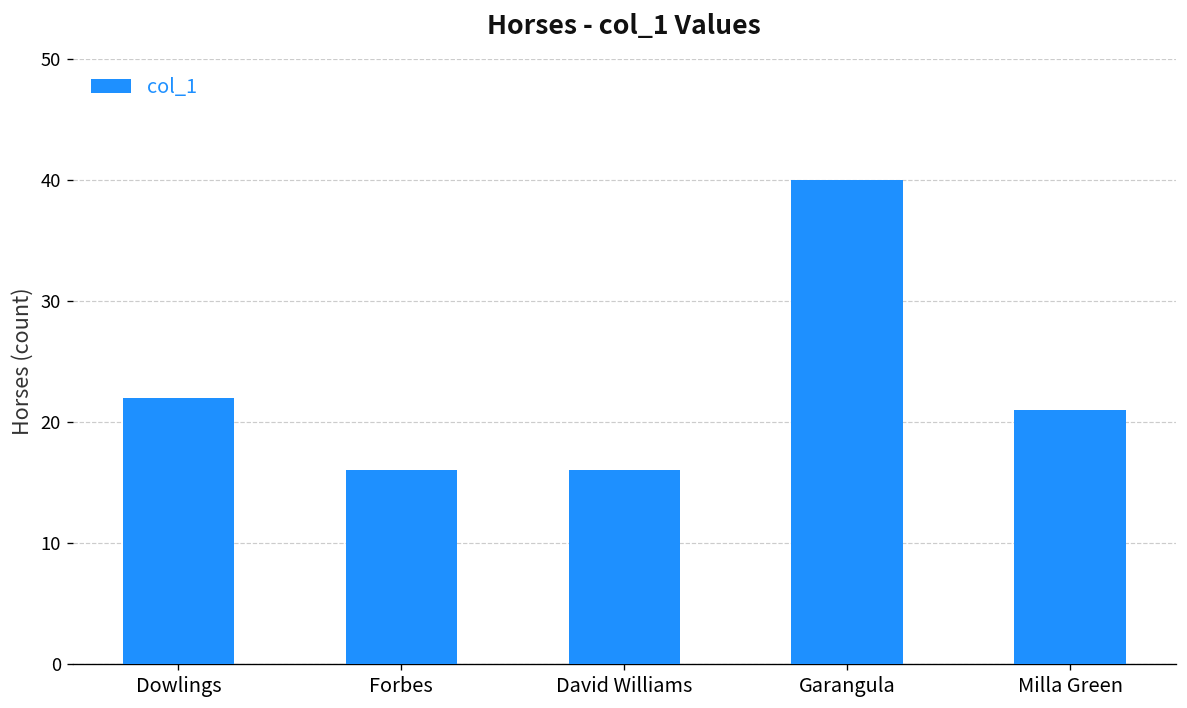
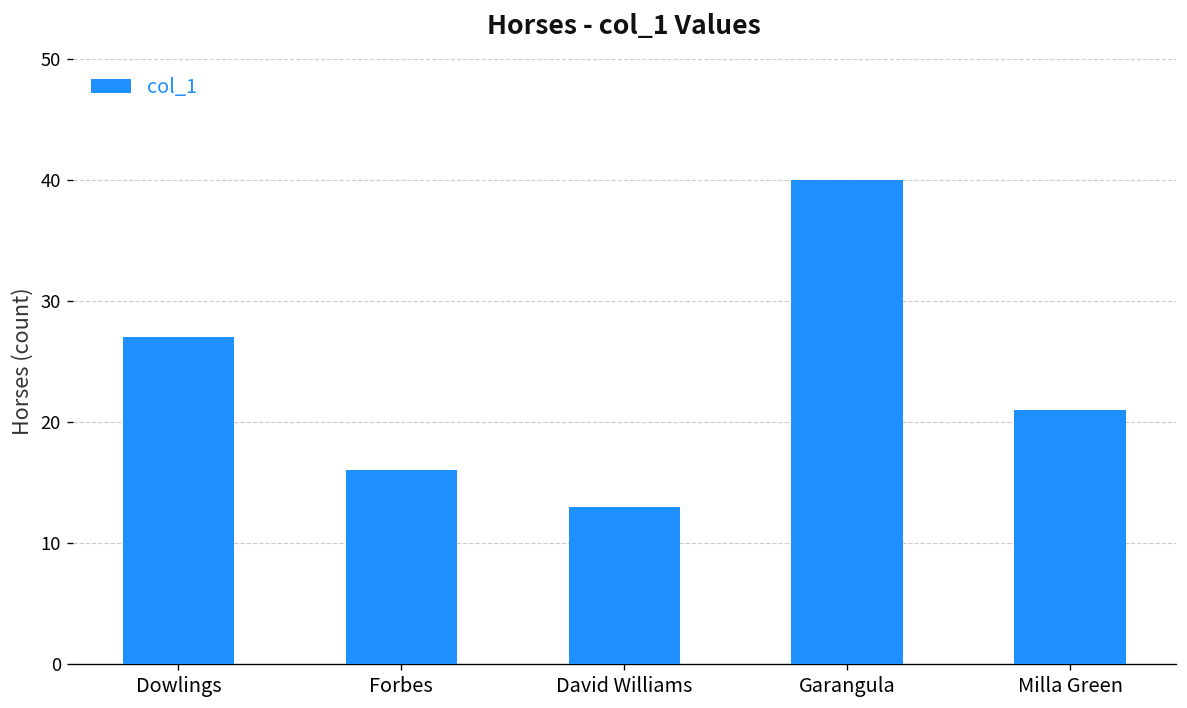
  {
-   "Dowlings": 22,
+   "Dowlings": 27,
    "Forbes": 16,
-   "David Williams": 16,
+   "David Williams": 13,
    "Garangula": 40,
    "Milla Green": 21
  }
